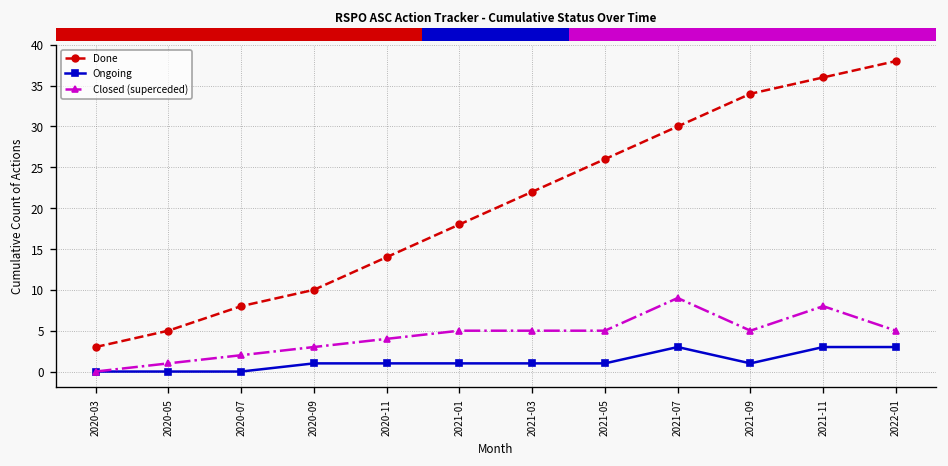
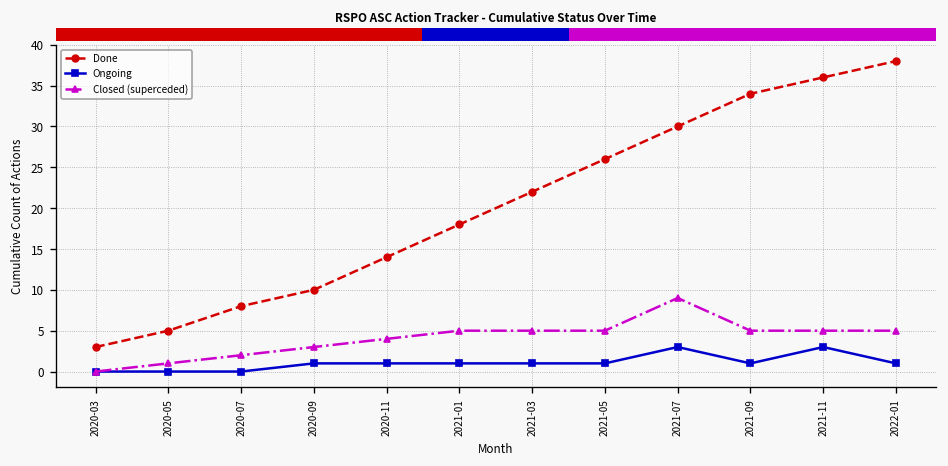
  {
    "Done": {
      "2020-03": 3,
      "2020-05": 5,
      "2020-07": 8,
      "2020-09": 10,
      "2020-11": 14,
      "2021-01": 18,
      "2021-03": 22,
      "2021-05": 26,
      "2021-07": 30,
      "2021-09": 34,
      "2021-11": 36,
      "2022-01": 38
    },
    "Ongoing": {
      "2020-05": 0,
      "2020-07": 0,
      "2020-09": 1,
      "2020-11": 1,
      "2021-01": 1,
      "2021-03": 1,
      "2021-05": 1,
      "2021-07": 3,
      "2021-09": 1,
      "2021-11": 3,
-     "2022-01": 3
+     "2022-01": 1
    },
    "Closed (superceded)": {
      "2020-05": 1,
      "2020-07": 2,
      "2020-09": 3,
      "2020-11": 4,
      "2021-01": 5,
      "2021-03": 5,
      "2021-05": 5,
      "2021-07": 9,
      "2021-09": 5,
-     "2021-11": 8,
+     "2021-11": 5,
      "2022-01": 5
    }
  }
